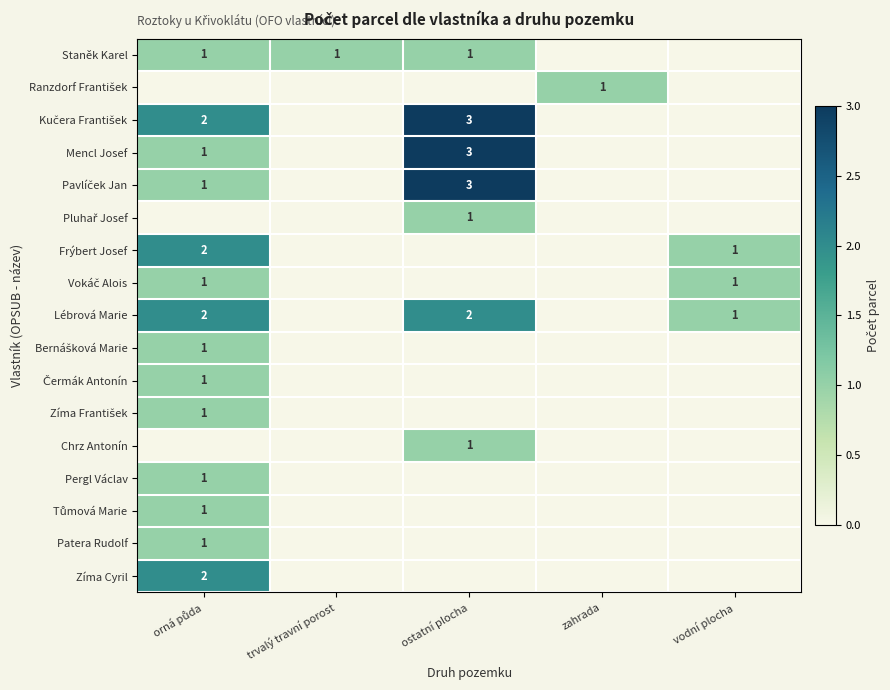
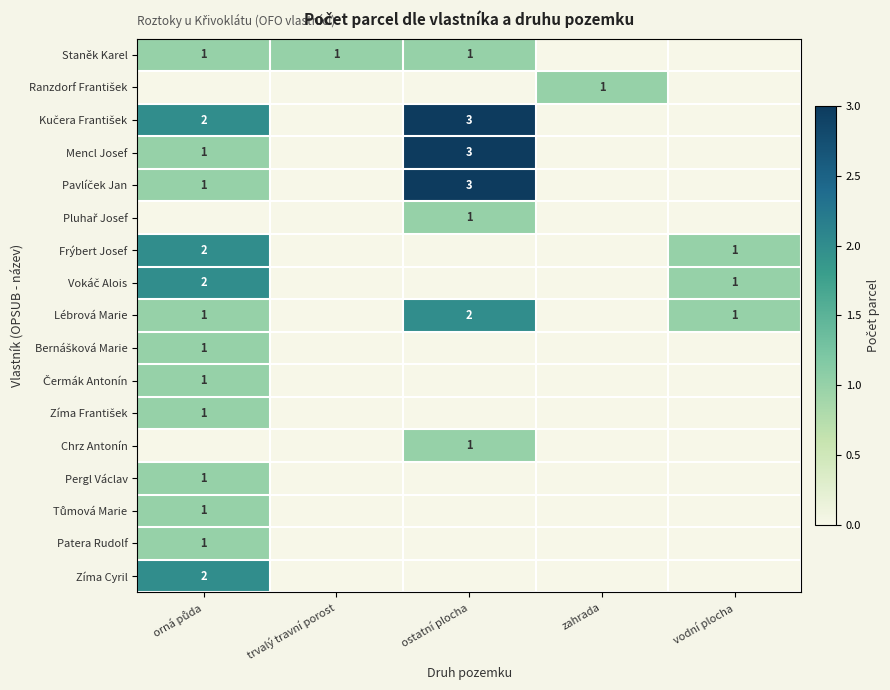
  {
    "Staněk Karel": {
      "orná půda": 1,
      "trvalý travní porost": 1,
      "ostatní plocha": 1
    },
    "Ranzdorf František": {
      "zahrada": 1
    },
    "Kučera František": {
      "orná půda": 2,
      "ostatní plocha": 3
    },
    "Mencl Josef": {
      "orná půda": 1,
      "ostatní plocha": 3
    },
    "Pavlíček Jan": {
      "orná půda": 1,
      "ostatní plocha": 3
    },
    "Pluhař Josef": {
      "ostatní plocha": 1
    },
    "Frýbert Josef": {
      "orná půda": 2,
      "vodní plocha": 1
    },
    "Vokáč Alois": {
-     "orná půda": 1,
+     "orná půda": 2,
      "vodní plocha": 1
    },
    "Lébrová Marie": {
-     "orná půda": 2,
+     "orná půda": 1,
      "ostatní plocha": 2,
      "vodní plocha": 1
    },
    "Bernášková Marie": {
      "orná půda": 1
    },
    "Čermák Antonín": {
      "orná půda": 1
    },
    "Zíma František": {
      "orná půda": 1
    },
    "Chrz Antonín": {
      "ostatní plocha": 1
    },
    "Pergl Václav": {
      "orná půda": 1
    },
    "Tůmová Marie": {
      "orná půda": 1
    },
    "Patera Rudolf": {
      "orná půda": 1
    },
    "Zíma Cyril": {
      "orná půda": 2
    }
  }
